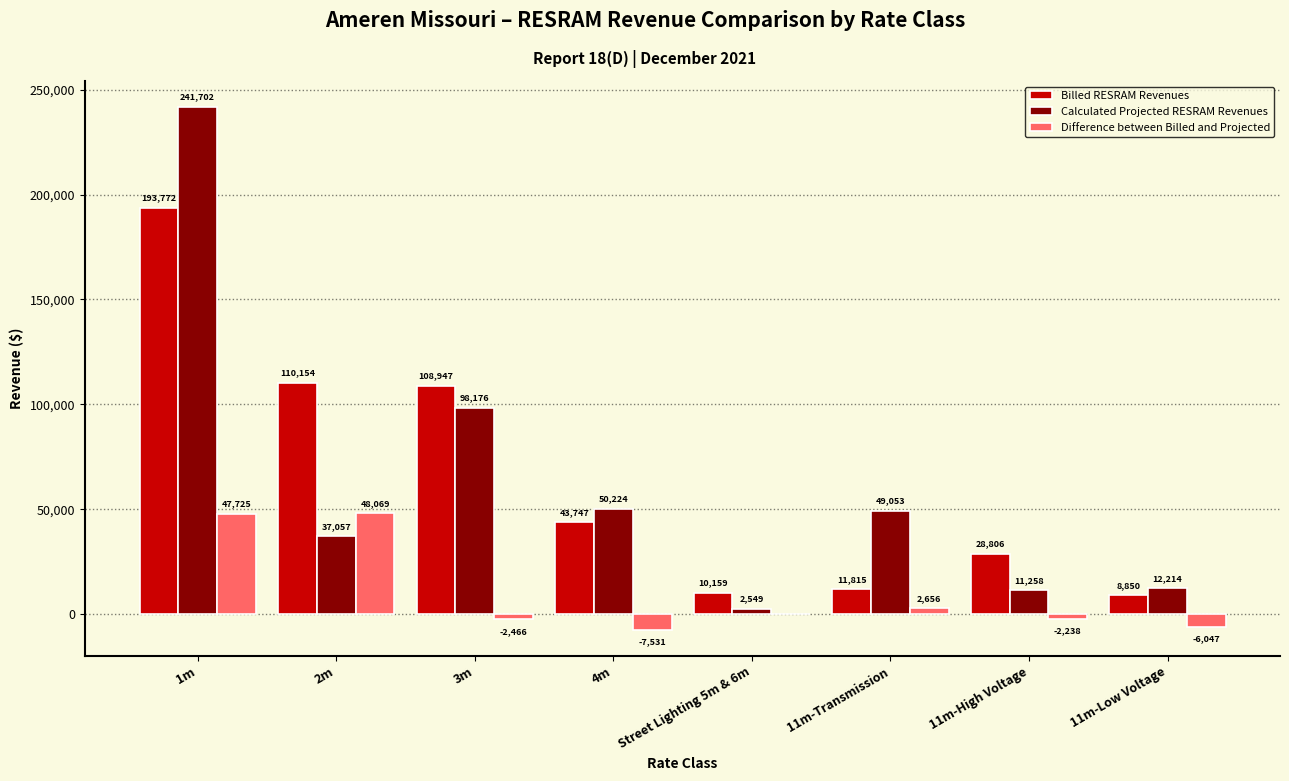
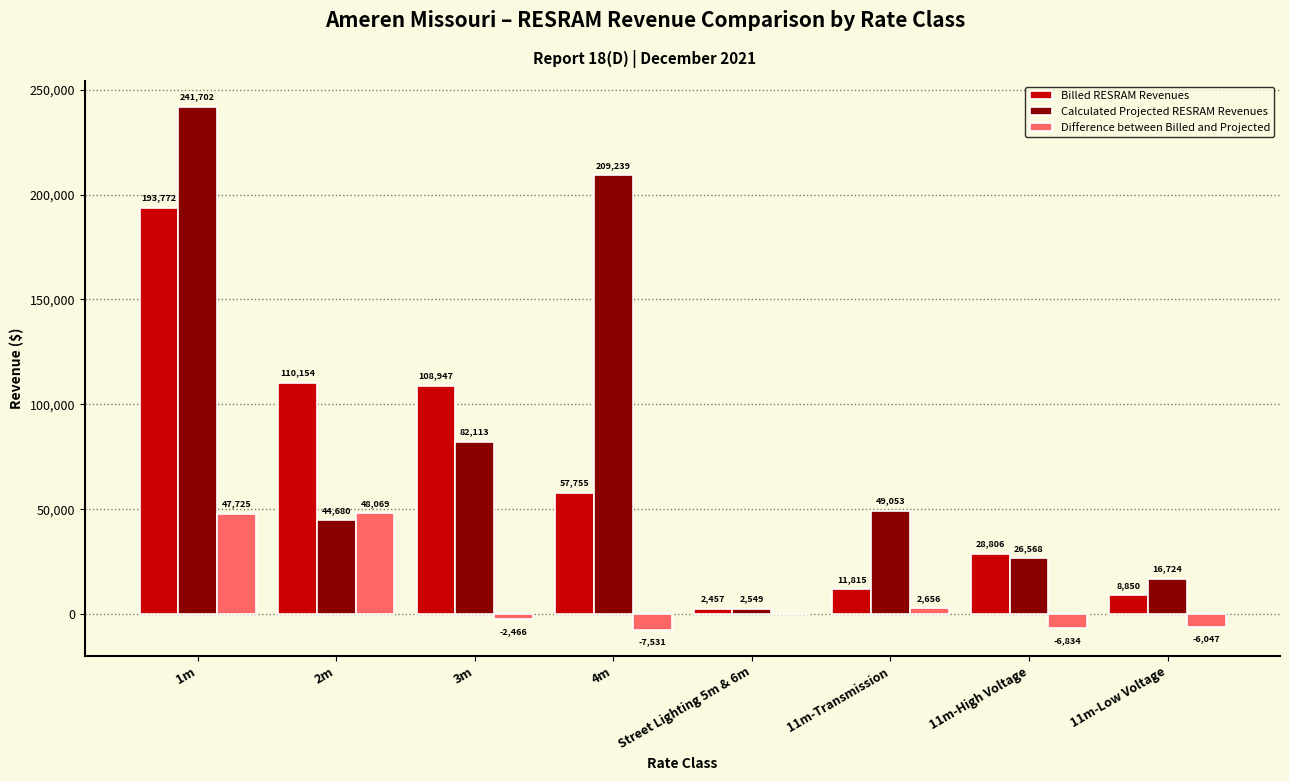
  {
    "Billed RESRAM Revenues": {
      "1m": "193,772",
      "2m": "110,154",
      "3m": "108,947",
-     "4m": "43,747",
-     "Street Lighting 5m & 6m": "10,159",
+     "4m": "57,755",
+     "Street Lighting 5m & 6m": "2,457",
      "11m-Transmission": "11,815",
      "11m-High Voltage": "28,806",
      "11m-Low Voltage": "8,850"
    },
    "Calculated Projected RESRAM Revenues": {
      "1m": "241,702",
-     "2m": "37,057",
-     "3m": "98,176",
-     "4m": "50,224",
+     "2m": "44,680",
+     "3m": "82,113",
+     "4m": "209,239",
      "Street Lighting 5m & 6m": "2,549",
      "11m-Transmission": "49,053",
-     "11m-High Voltage": "11,258",
-     "11m-Low Voltage": "12,214"
+     "11m-High Voltage": "26,568",
+     "11m-Low Voltage": "16,724"
    },
    "Difference between Billed and Projected": {
      "1m": "47,725",
      "2m": "48,069",
      "3m": "-2,466",
      "4m": "-7,531",
      "11m-Transmission": "2,656",
-     "11m-High Voltage": "-2,238",
+     "11m-High Voltage": "-6,834",
      "11m-Low Voltage": "-6,047"
    }
  }
